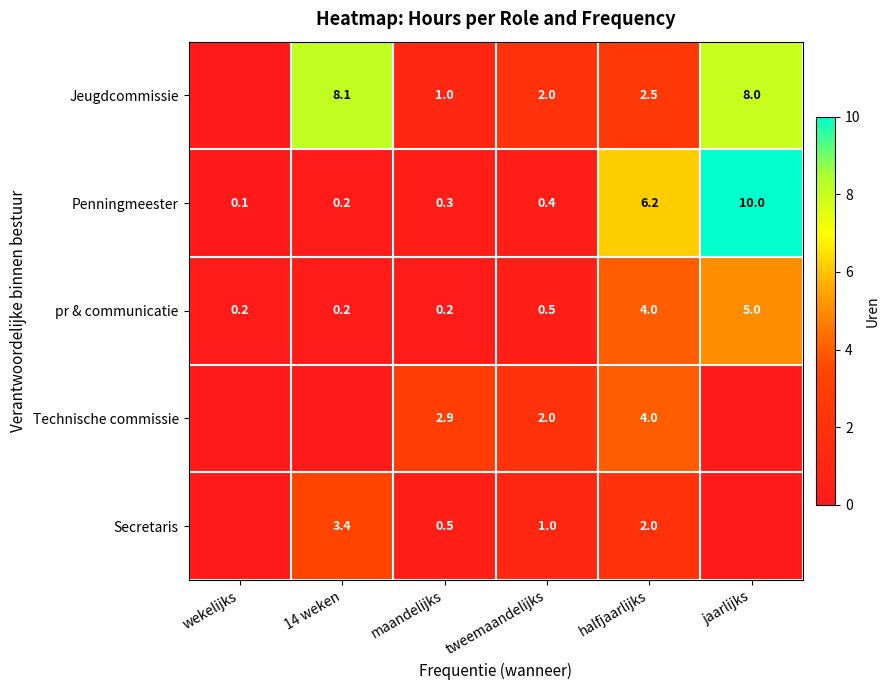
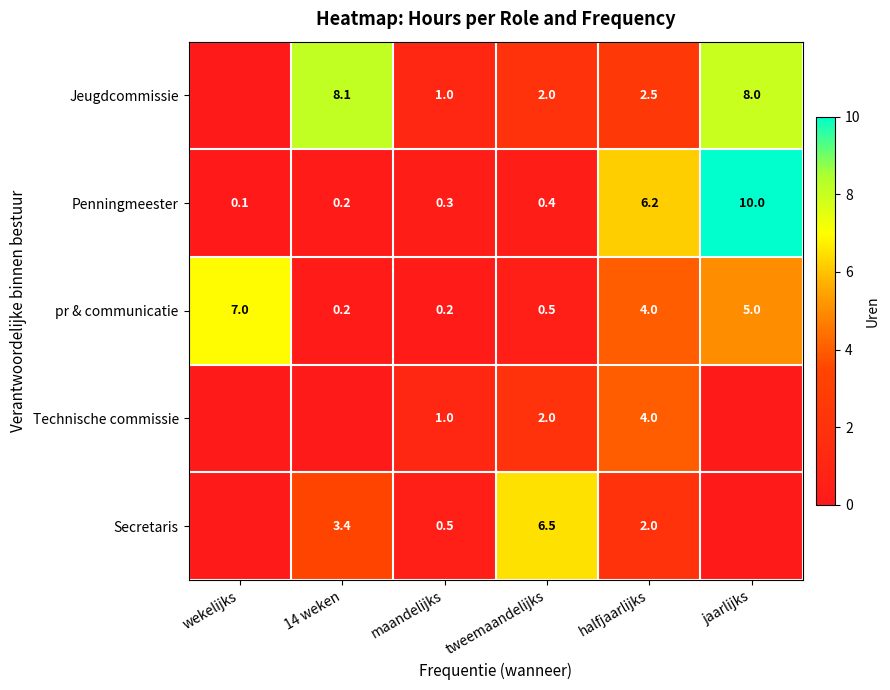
  {
    "Jeugdcommissie": {
      "14 weken": 8.1,
      "maandelijks": 1.0,
      "tweemaandelijks": 2.0,
      "halfjaarlijks": 2.5,
      "jaarlijks": 8.0
    },
    "Penningmeester": {
      "wekelijks": 0.1,
      "14 weken": 0.2,
      "maandelijks": 0.3,
      "tweemaandelijks": 0.4,
      "halfjaarlijks": 6.2,
      "jaarlijks": 10.0
    },
    "pr & communicatie": {
-     "wekelijks": 0.2,
+     "wekelijks": 7.0,
      "14 weken": 0.2,
      "maandelijks": 0.2,
      "tweemaandelijks": 0.5,
      "halfjaarlijks": 4.0,
      "jaarlijks": 5.0
    },
    "Technische commissie": {
-     "maandelijks": 2.9,
+     "maandelijks": 1.0,
      "tweemaandelijks": 2.0,
      "halfjaarlijks": 4.0
    },
    "Secretaris": {
      "14 weken": 3.4,
      "maandelijks": 0.5,
-     "tweemaandelijks": 1.0,
+     "tweemaandelijks": 6.5,
      "halfjaarlijks": 2.0
    }
  }
